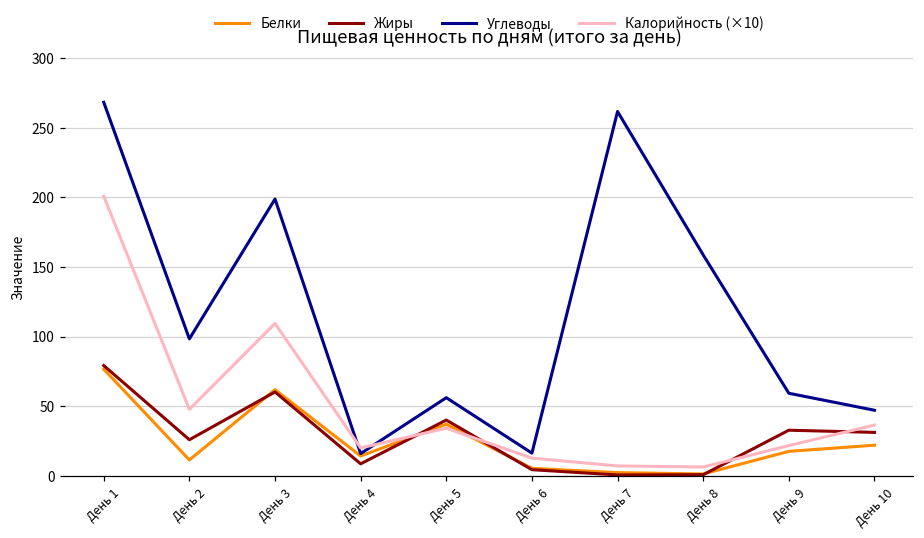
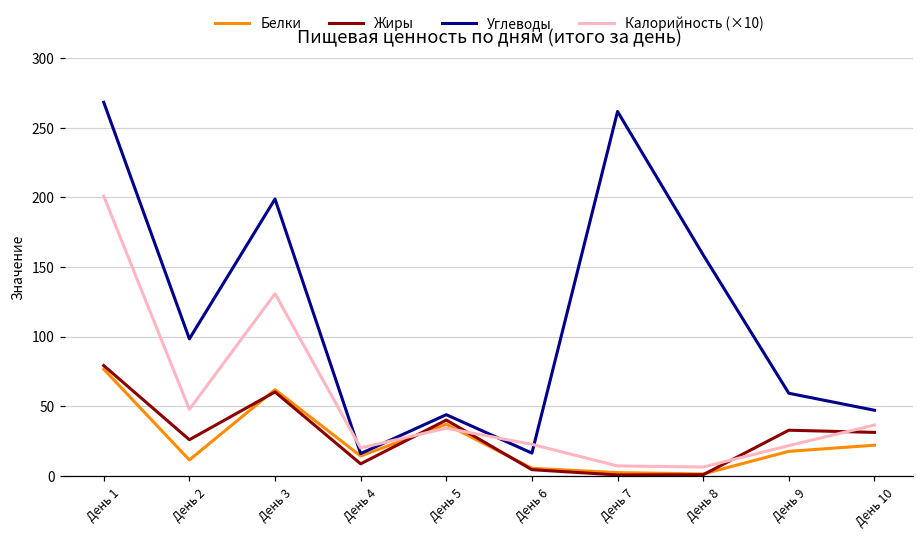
  {
    "Белки": {
      "День 1": 77,
      "День 2": 11,
      "День 5": 37,
      "День 9": 18,
      "День 10": 22
    },
    "Жиры": {
      "День 1": 79,
      "День 2": 26,
      "День 4": 9,
      "День 5": 40,
      "День 9": 33,
      "День 10": 31
    },
    "Углеводы": {
      "День 1": 268,
      "День 2": 98,
      "День 3": 199,
-     "День 5": 56,
+     "День 5": 44,
      "День 6": 16,
      "День 7": 262,
      "День 8": 159,
      "День 9": 59,
      "День 10": 47
    },
    "Калорийность (×10)": {
      "День 1": 201,
      "День 2": 48,
-     "День 3": 109,
+     "День 3": 131,
      "День 4": 20,
      "День 5": 34,
-     "День 6": 13,
+     "День 6": 23,
      "День 7": 7,
      "День 8": 6,
      "День 9": 22,
      "День 10": 37
    }
  }
